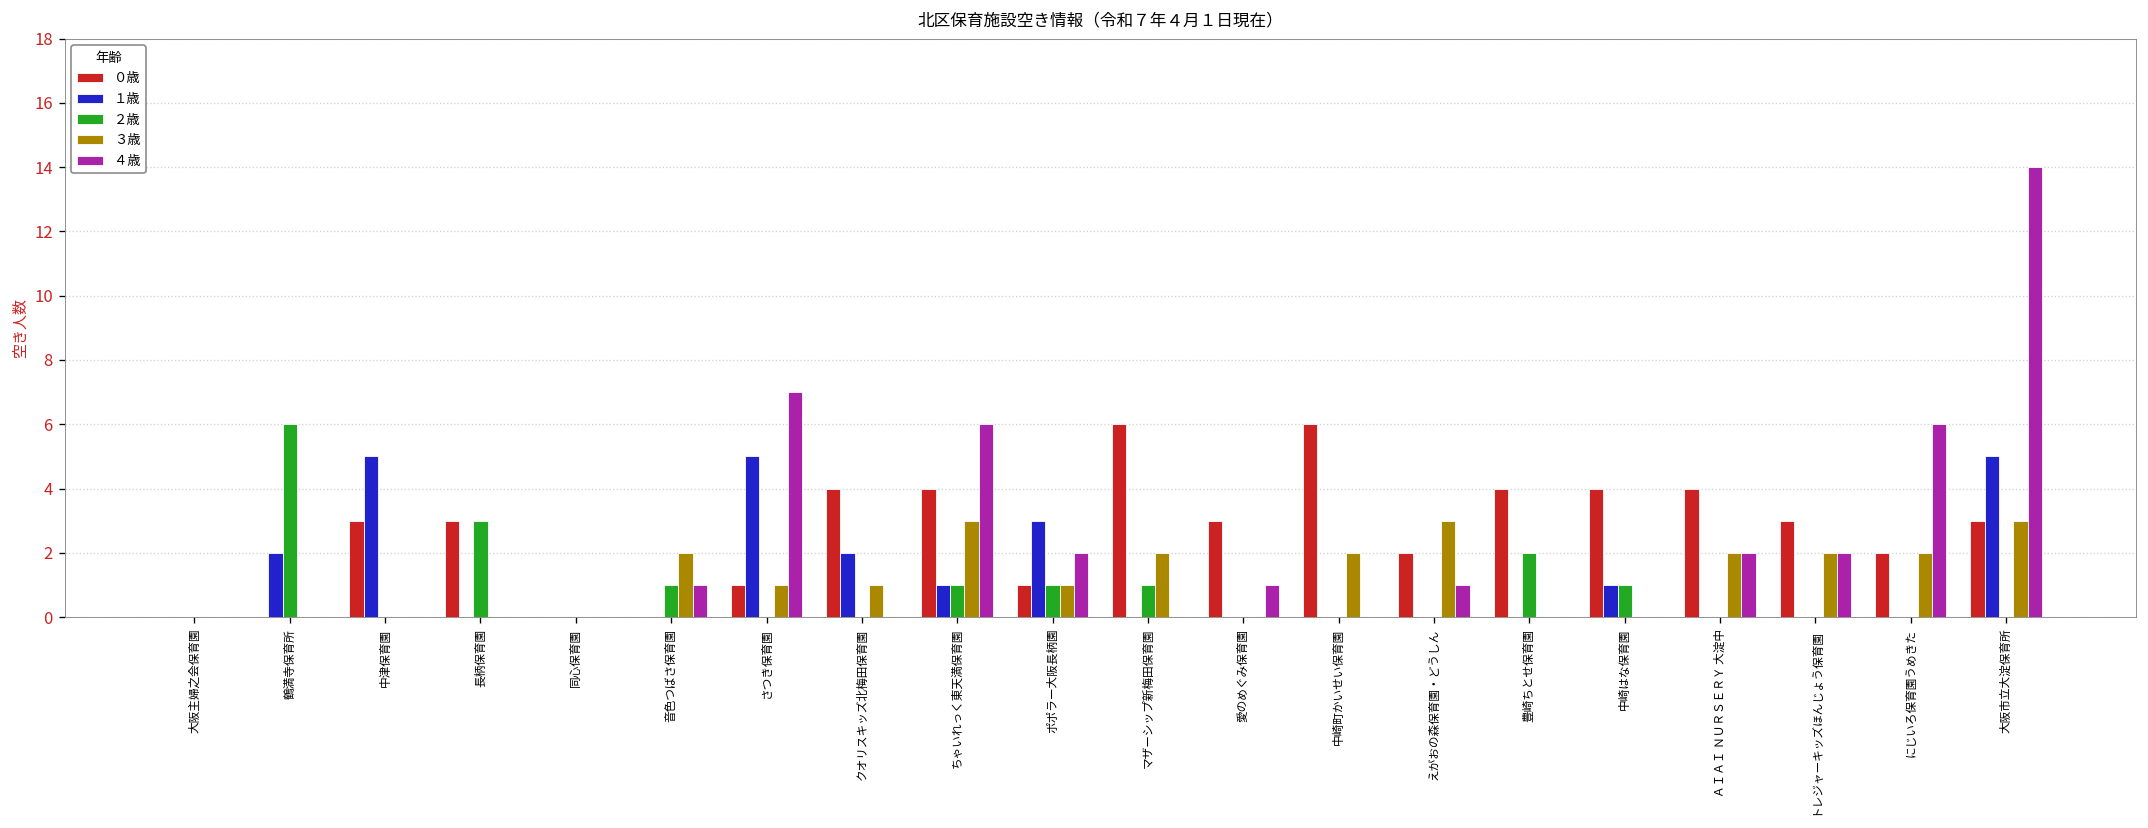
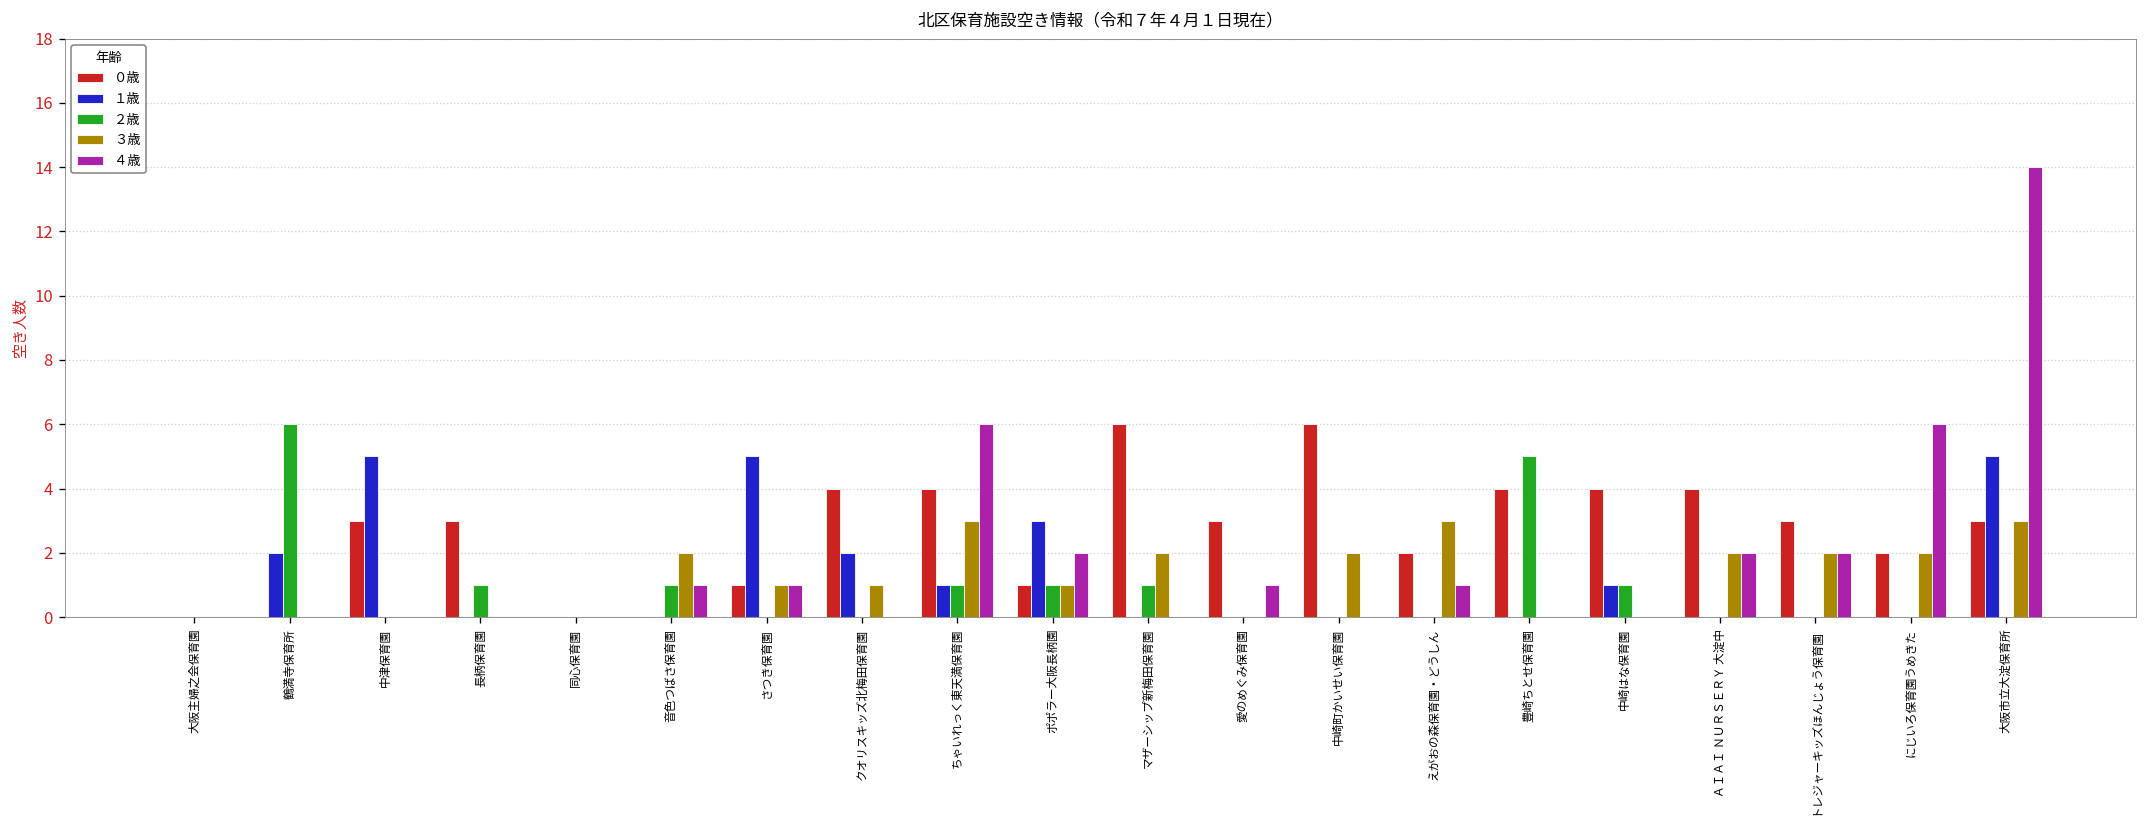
  {
    "０歳": {
      "大阪主婦之会保育園": 0,
      "鶴満寺保育所": 0,
      "中津保育園": 3,
      "長柄保育園": 3,
      "同心保育園": 0,
      "音色つばさ保育園": 0,
      "さつき保育園": 1,
      "クオリスキッズ北梅田保育園": 4,
      "ちゃいれっく東天満保育園": 4,
      "ポポラー大阪長柄園": 1,
      "マザーシップ新梅田保育園": 6,
      "愛のめぐみ保育園": 3,
      "中崎町かいせい保育園": 6,
      "えがおの森保育園・どうしん": 2,
      "豊崎ちとせ保育園": 4,
      "中崎はな保育園": 4,
      "ＡＩＡＩ ＮＵＲＳＥＲＹ 大淀中": 4,
      "トレジャーキッズほんじょう保育園": 3,
      "にじいろ保育園うめきた": 2,
      "大阪市立大淀保育所": 3
    },
    "１歳": {
      "大阪主婦之会保育園": 0,
      "鶴満寺保育所": 2,
      "中津保育園": 5,
      "長柄保育園": 0,
      "同心保育園": 0,
      "音色つばさ保育園": 0,
      "さつき保育園": 5,
      "クオリスキッズ北梅田保育園": 2,
      "ちゃいれっく東天満保育園": 1,
      "ポポラー大阪長柄園": 3,
      "マザーシップ新梅田保育園": 0,
      "愛のめぐみ保育園": 0,
      "中崎町かいせい保育園": 0,
      "えがおの森保育園・どうしん": 0,
      "豊崎ちとせ保育園": 0,
      "中崎はな保育園": 1,
      "ＡＩＡＩ ＮＵＲＳＥＲＹ 大淀中": 0,
      "トレジャーキッズほんじょう保育園": 0,
      "にじいろ保育園うめきた": 0,
      "大阪市立大淀保育所": 5
    },
    "２歳": {
      "大阪主婦之会保育園": 0,
      "鶴満寺保育所": 6,
      "中津保育園": 0,
-     "長柄保育園": 3,
+     "長柄保育園": 1,
      "同心保育園": 0,
      "音色つばさ保育園": 1,
      "さつき保育園": 0,
      "クオリスキッズ北梅田保育園": 0,
      "ちゃいれっく東天満保育園": 1,
      "ポポラー大阪長柄園": 1,
      "マザーシップ新梅田保育園": 1,
      "愛のめぐみ保育園": 0,
      "中崎町かいせい保育園": 0,
      "えがおの森保育園・どうしん": 0,
-     "豊崎ちとせ保育園": 2,
+     "豊崎ちとせ保育園": 5,
      "中崎はな保育園": 1,
      "ＡＩＡＩ ＮＵＲＳＥＲＹ 大淀中": 0,
      "トレジャーキッズほんじょう保育園": 0,
      "にじいろ保育園うめきた": 0,
      "大阪市立大淀保育所": 0
    },
    "３歳": {
      "大阪主婦之会保育園": 0,
      "鶴満寺保育所": 0,
      "中津保育園": 0,
      "長柄保育園": 0,
      "同心保育園": 0,
      "音色つばさ保育園": 2,
      "さつき保育園": 1,
      "クオリスキッズ北梅田保育園": 1,
      "ちゃいれっく東天満保育園": 3,
      "ポポラー大阪長柄園": 1,
      "マザーシップ新梅田保育園": 2,
      "愛のめぐみ保育園": 0,
      "中崎町かいせい保育園": 2,
      "えがおの森保育園・どうしん": 3,
      "豊崎ちとせ保育園": 0,
      "中崎はな保育園": 0,
      "ＡＩＡＩ ＮＵＲＳＥＲＹ 大淀中": 2,
      "トレジャーキッズほんじょう保育園": 2,
      "にじいろ保育園うめきた": 2,
      "大阪市立大淀保育所": 3
    },
    "４歳": {
      "大阪主婦之会保育園": 0,
      "鶴満寺保育所": 0,
      "中津保育園": 0,
      "長柄保育園": 0,
      "同心保育園": 0,
      "音色つばさ保育園": 1,
-     "さつき保育園": 7,
+     "さつき保育園": 1,
      "クオリスキッズ北梅田保育園": 0,
      "ちゃいれっく東天満保育園": 6,
      "ポポラー大阪長柄園": 2,
      "マザーシップ新梅田保育園": 0,
      "愛のめぐみ保育園": 1,
      "中崎町かいせい保育園": 0,
      "えがおの森保育園・どうしん": 1,
      "豊崎ちとせ保育園": 0,
      "中崎はな保育園": 0,
      "ＡＩＡＩ ＮＵＲＳＥＲＹ 大淀中": 2,
      "トレジャーキッズほんじょう保育園": 2,
      "にじいろ保育園うめきた": 6,
      "大阪市立大淀保育所": 14
    }
  }
